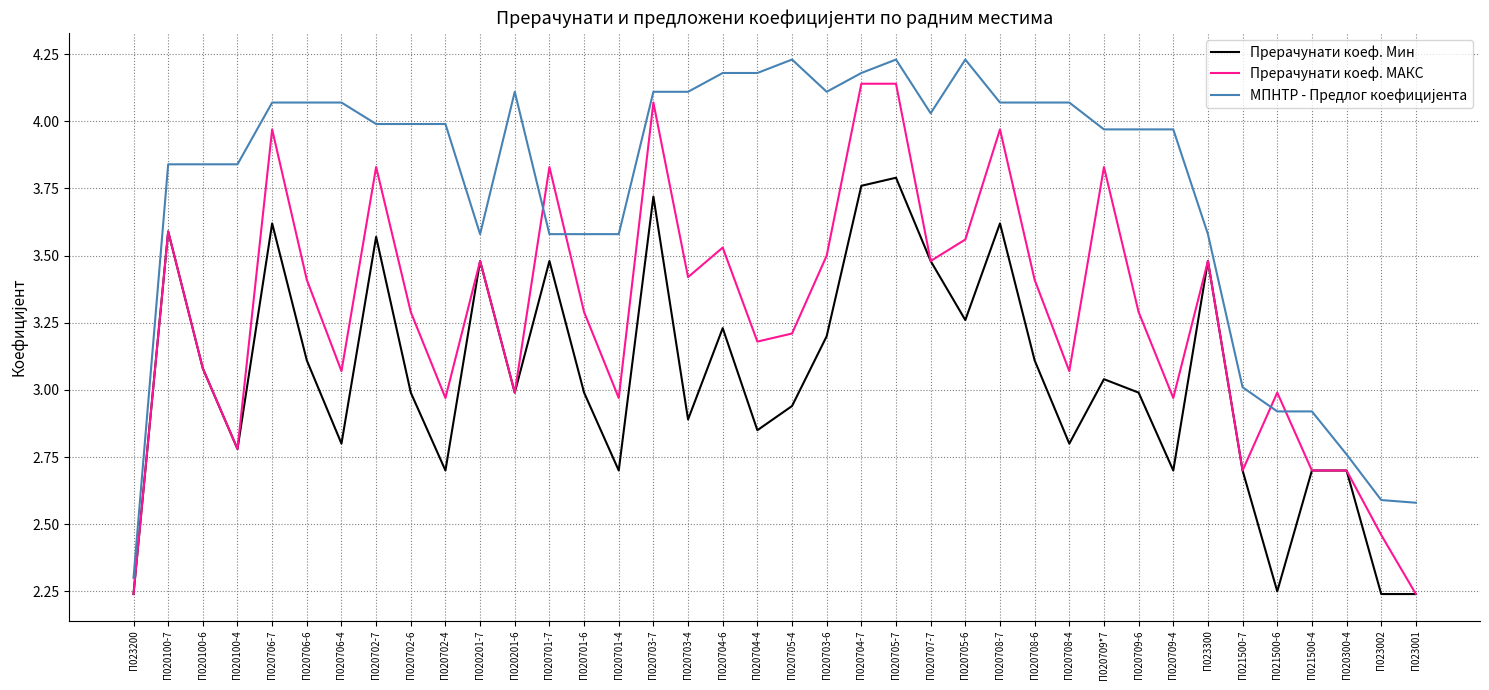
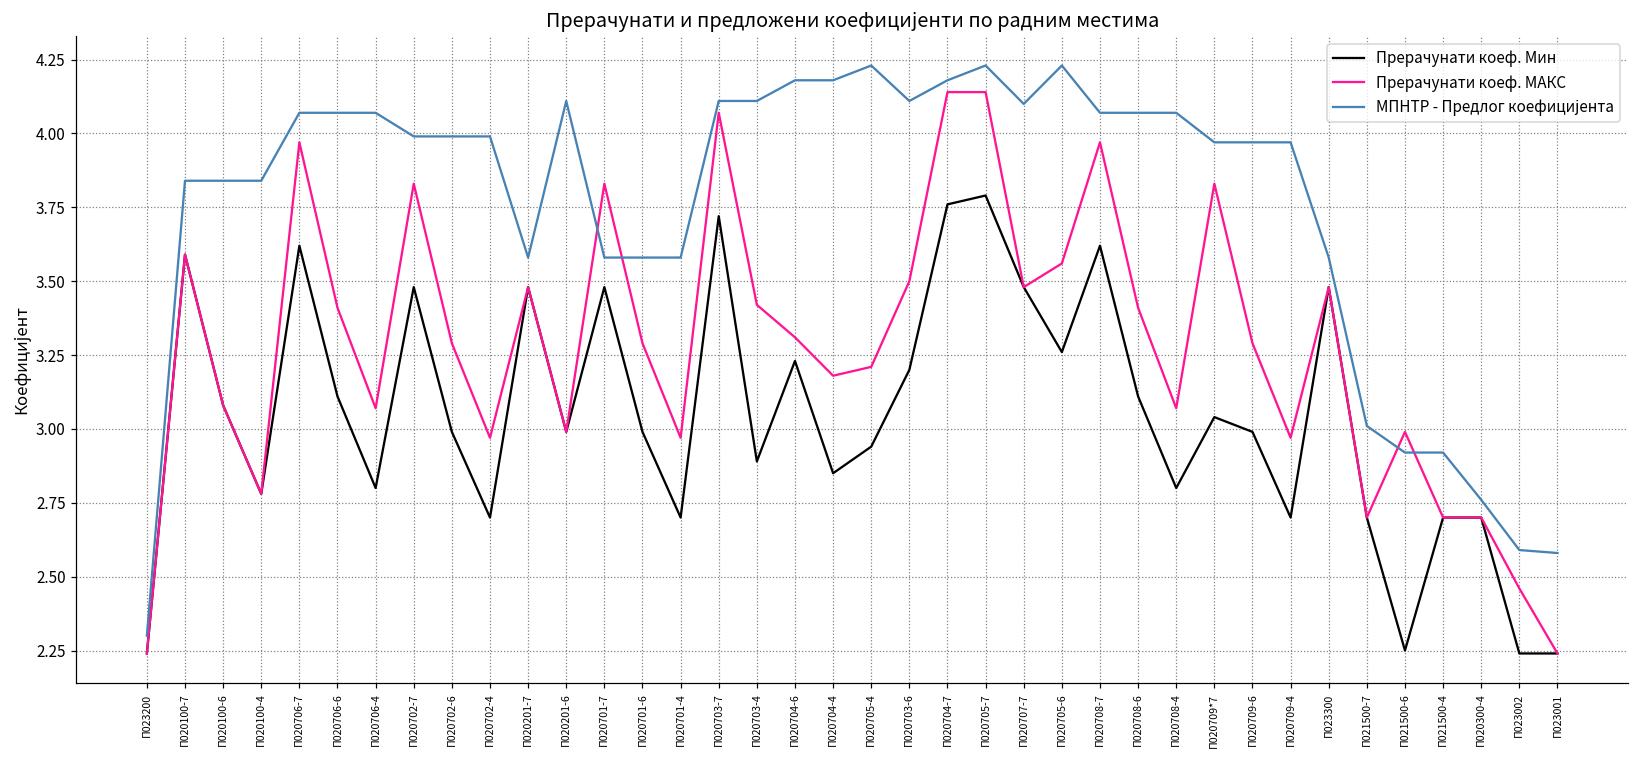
  {
    "Прерачунати коеф. Мин": {
      "П020706-7": 3.62,
      "П020706-6": 3.11,
      "П020706-4": 2.80,
-     "П020702-7": 3.57,
+     "П020702-7": 3.48,
      "П020702-6": 2.99,
      "П020702-4": 2.70,
      "П020701-7": 3.48,
      "П020701-6": 2.99,
      "П020701-4": 2.70,
      "П020703-7": 3.72,
      "П020703-4": 2.89,
      "П020704-6": 3.23,
      "П020704-4": 2.85,
      "П020705-4": 2.94,
      "П020703-6": 3.20,
      "П020704-7": 3.76,
      "П020705-7": 3.79,
      "П020705-6": 3.26,
      "П020708-7": 3.62,
      "П020708-6": 3.11,
      "П020708-4": 2.80,
      "П020709*7": 3.04,
      "П020709-6": 2.99,
      "П020709-4": 2.70,
      "П021500-6": 2.25,
      "П023002": 2.24
    },
    "Прерачунати коеф. МАКС": {
      "П020706-7": 3.97,
      "П020706-6": 3.41,
      "П020706-4": 3.07,
      "П020702-7": 3.83,
      "П020702-6": 3.29,
      "П020702-4": 2.97,
      "П020701-7": 3.83,
      "П020701-6": 3.29,
      "П020701-4": 2.97,
      "П020703-7": 4.07,
      "П020703-4": 3.42,
-     "П020704-6": 3.53,
+     "П020704-6": 3.31,
      "П020704-4": 3.18,
      "П020705-4": 3.21,
      "П020703-6": 3.50,
      "П020704-7": 4.14,
      "П020705-7": 4.14,
      "П020705-6": 3.56,
      "П020708-7": 3.97,
      "П020708-6": 3.41,
      "П020708-4": 3.07,
      "П020709*7": 3.83,
      "П020709-6": 3.29,
      "П020709-4": 2.97,
      "П021500-6": 2.99,
      "П023002": 2.46
    },
    "МПНТР - Предлог коефицијента": {
      "П023200": 2.30,
      "П020100-7": 3.84,
      "П020100-6": 3.84,
      "П020100-4": 3.84,
      "П020706-7": 4.07,
      "П020706-6": 4.07,
      "П020706-4": 4.07,
      "П020702-7": 3.99,
      "П020702-6": 3.99,
      "П020702-4": 3.99,
      "П020201-7": 3.58,
      "П020201-6": 4.11,
      "П020701-7": 3.58,
      "П020701-6": 3.58,
      "П020701-4": 3.58,
      "П020703-7": 4.11,
      "П020703-4": 4.11,
      "П020704-6": 4.18,
      "П020704-4": 4.18,
      "П020705-4": 4.23,
      "П020703-6": 4.11,
      "П020704-7": 4.18,
      "П020705-7": 4.23,
-     "П020707-7": 4.03,
+     "П020707-7": 4.10,
      "П020705-6": 4.23,
      "П020708-7": 4.07,
      "П020708-6": 4.07,
      "П020708-4": 4.07,
      "П020709*7": 3.97,
      "П020709-6": 3.97,
      "П020709-4": 3.97,
      "П023300": 3.58,
      "П021500-7": 3.01,
      "П021500-6": 2.92,
      "П021500-4": 2.92,
      "П020300-4": 2.76,
      "П023002": 2.59,
      "П023001": 2.58
    }
  }
